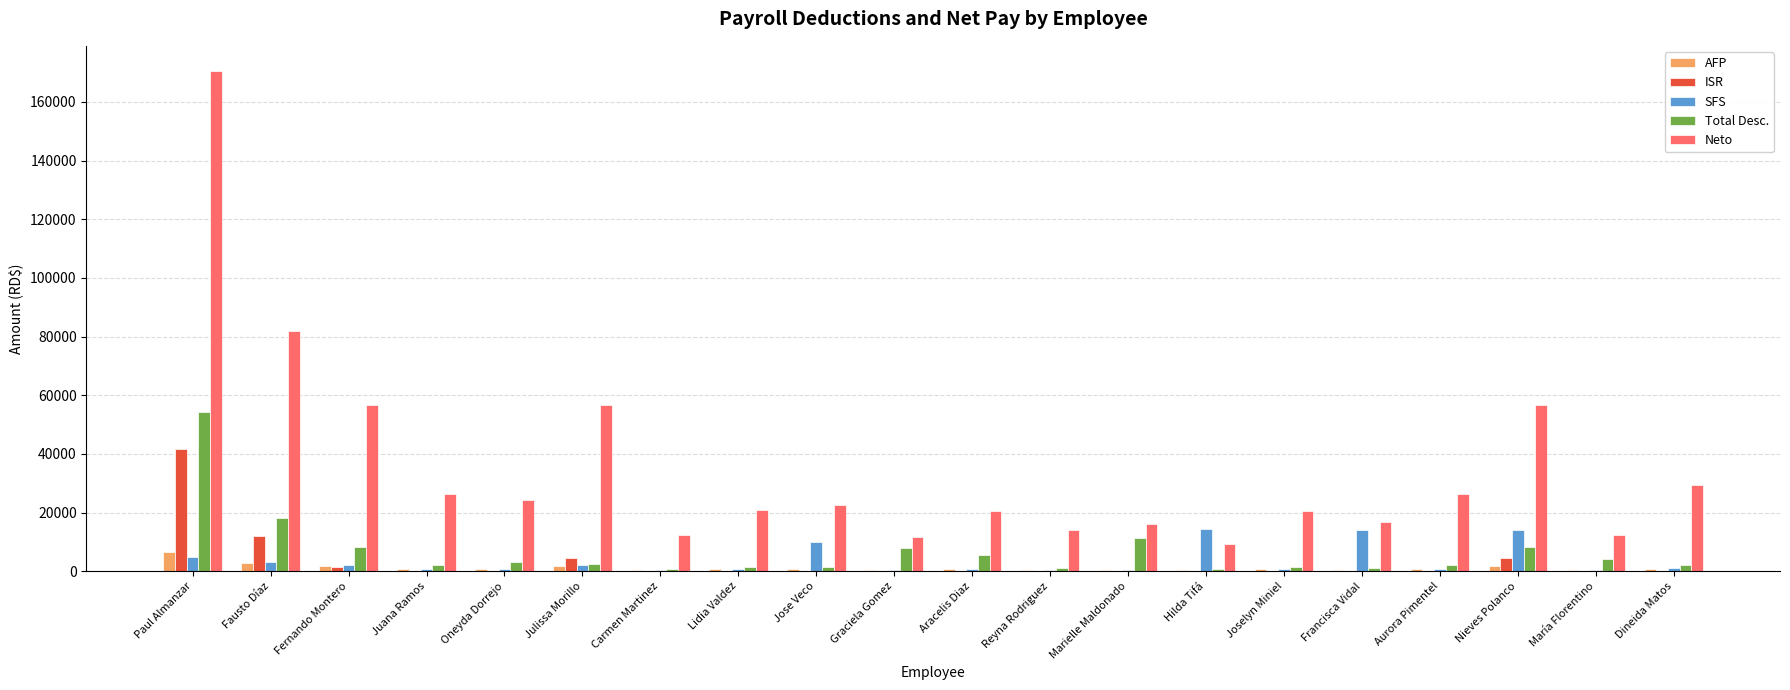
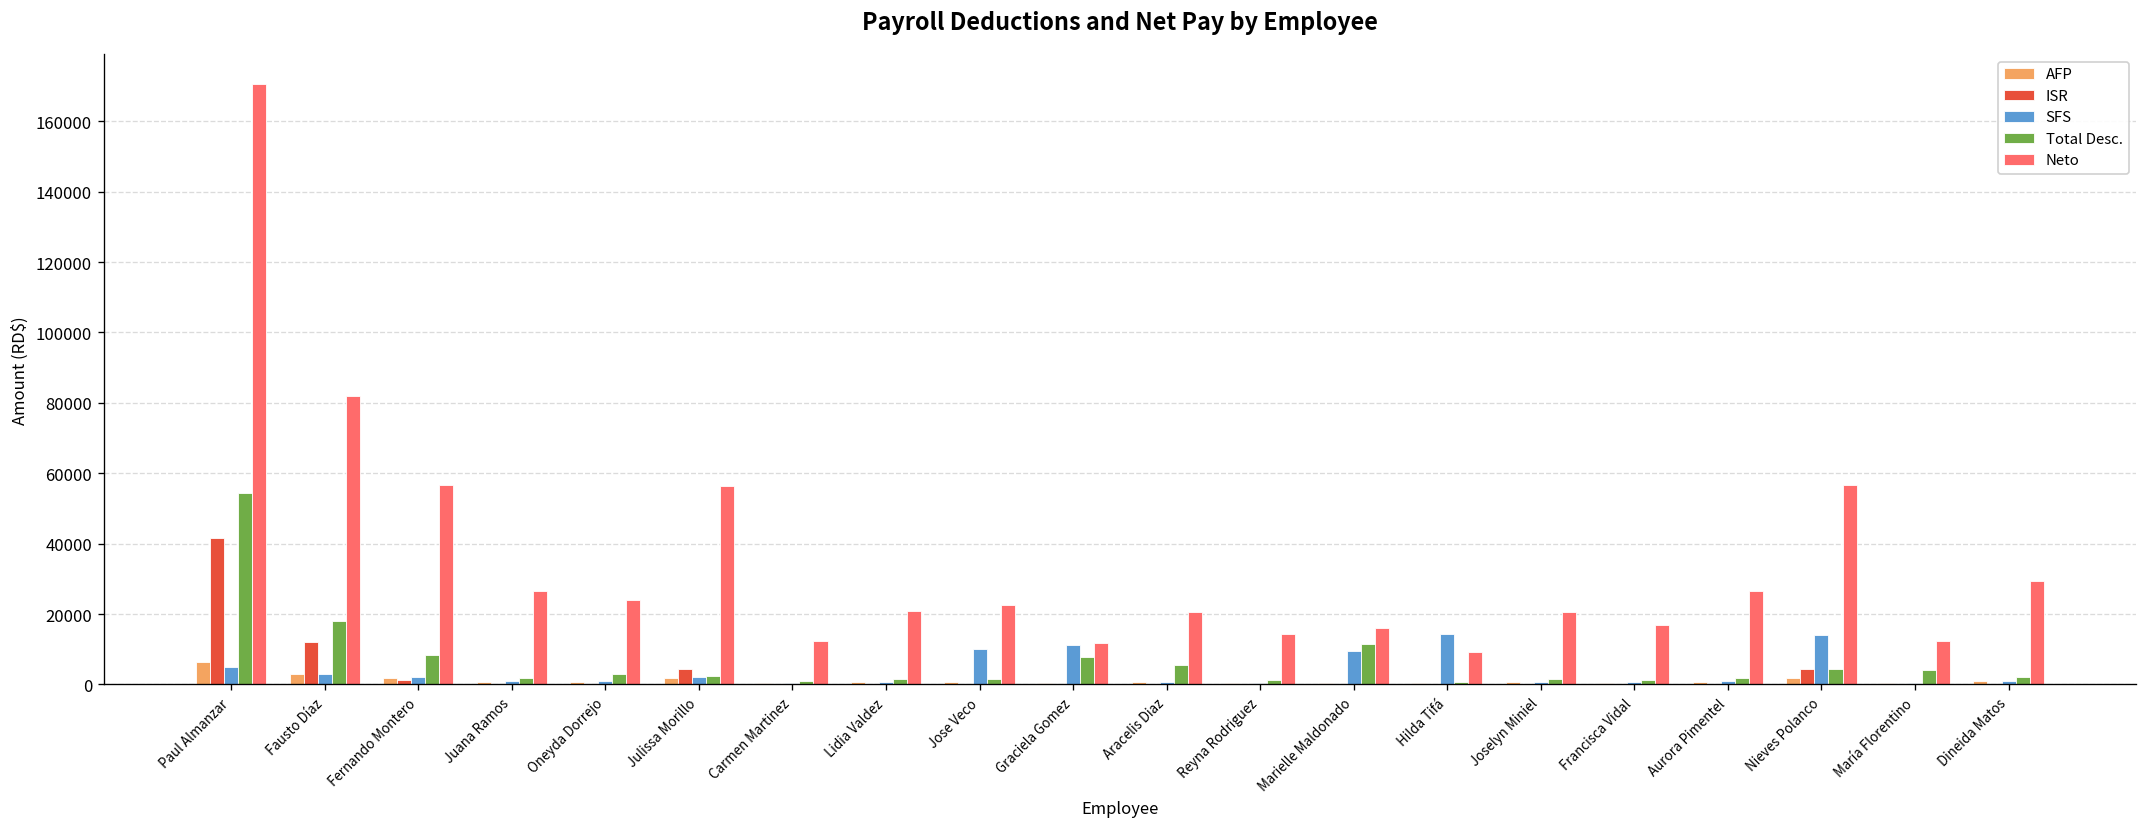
  {
    "ISR": {
      "Paul Almanzar": 42000,
      "Fausto Díaz": 12000,
      "Fernando Montero": 1000,
      "Juana Ramos": 0,
      "Oneyda Dorrejo": 0,
      "Julissa Morillo": 4000,
      "Carmen Martinez": 0,
      "Lidia Valdez": 0,
      "Jose Veco": 0,
      "Graciela Gomez": 0,
      "Aracelis Diaz": 0,
      "Reyna Rodriguez": 0,
      "Marielle Maldonado": 0,
      "Hilda Tifá": 0,
      "Joselyn Miniel": 0,
      "Francisca Vidal": 0,
      "Aurora Pimentel": 0,
      "Nieves Polanco": 4000,
      "María Florentino": 0,
      "Dineida Matos": 0
    },
    "SFS": {
      "Paul Almanzar": 5000,
      "Fausto Díaz": 3000,
      "Fernando Montero": 2000,
      "Juana Ramos": 1000,
      "Julissa Morillo": 2000,
      "Jose Veco": 10000,
-     "Graciela Gomez": 0,
-     "Marielle Maldonado": 1000,
+     "Graciela Gomez": 11000,
+     "Marielle Maldonado": 9000,
      "Hilda Tifá": 14000,
-     "Francisca Vidal": 14000,
+     "Francisca Vidal": 1000,
      "Aurora Pimentel": 1000,
      "Nieves Polanco": 14000,
      "Dineida Matos": 1000
    },
    "Total Desc.": {
      "Paul Almanzar": 54000,
      "Fausto Díaz": 18000,
      "Fernando Montero": 8000,
      "Juana Ramos": 2000,
      "Oneyda Dorrejo": 3000,
      "Julissa Morillo": 2000,
      "Carmen Martinez": 1000,
      "Lidia Valdez": 1000,
      "Jose Veco": 2000,
      "Graciela Gomez": 8000,
      "Aracelis Diaz": 5000,
      "Reyna Rodriguez": 1000,
      "Marielle Maldonado": 11000,
      "Joselyn Miniel": 1000,
      "Francisca Vidal": 1000,
      "Aurora Pimentel": 2000,
-     "Nieves Polanco": 8000,
+     "Nieves Polanco": 5000,
      "María Florentino": 4000,
      "Dineida Matos": 2000
    }
  }
